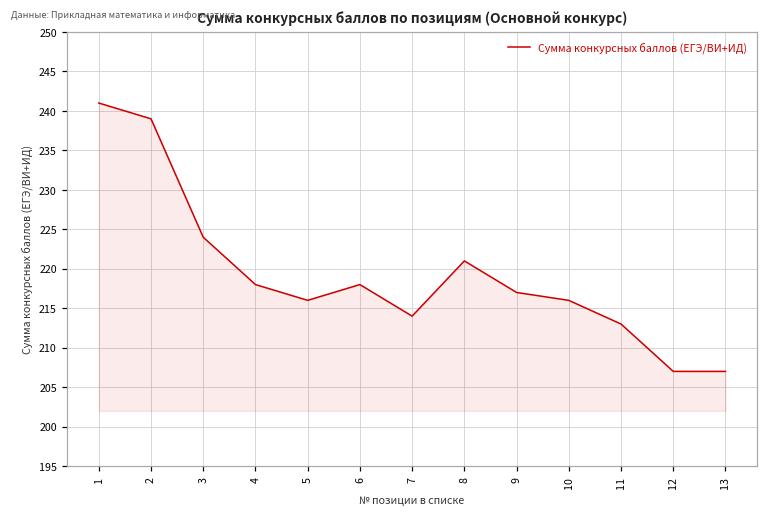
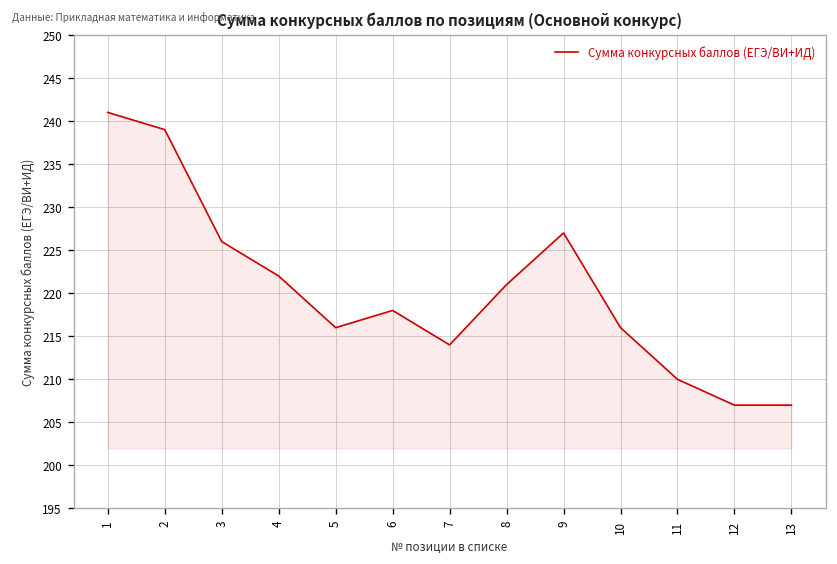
  {
    "1": 241,
    "2": 239,
-   "3": 224,
-   "4": 218,
+   "3": 226,
+   "4": 222,
    "5": 216,
    "6": 218,
    "7": 214,
    "8": 221,
-   "9": 217,
+   "9": 227,
    "10": 216,
-   "11": 213,
+   "11": 210,
    "12": 207,
    "13": 207
  }
